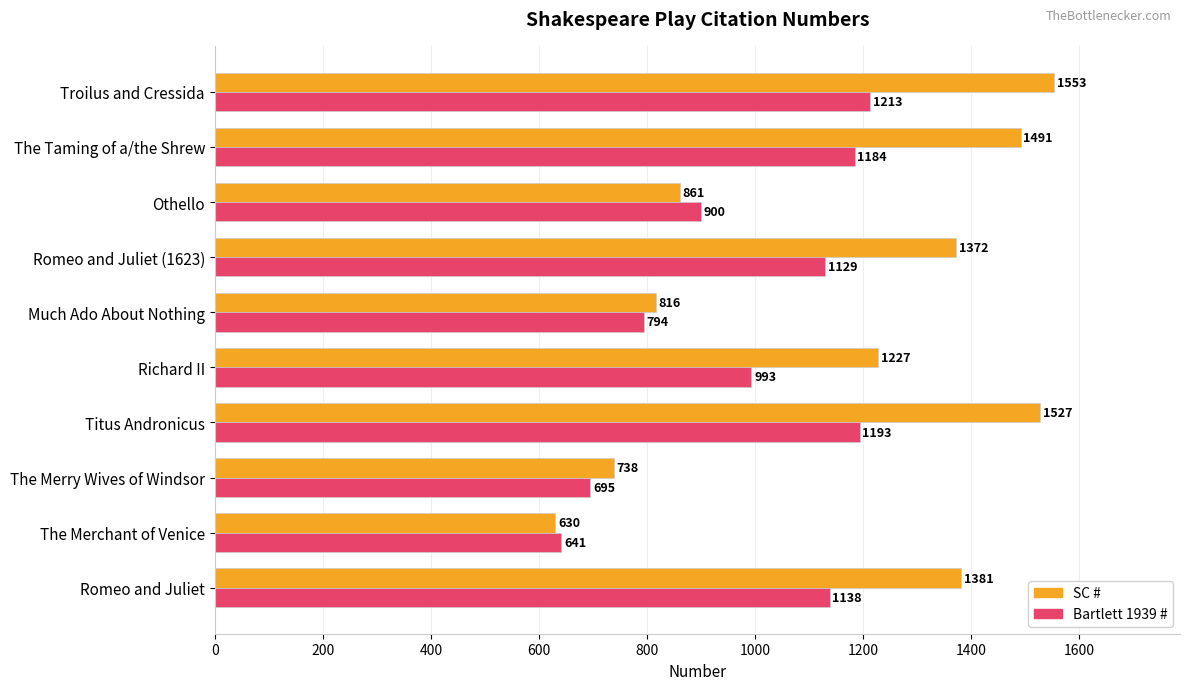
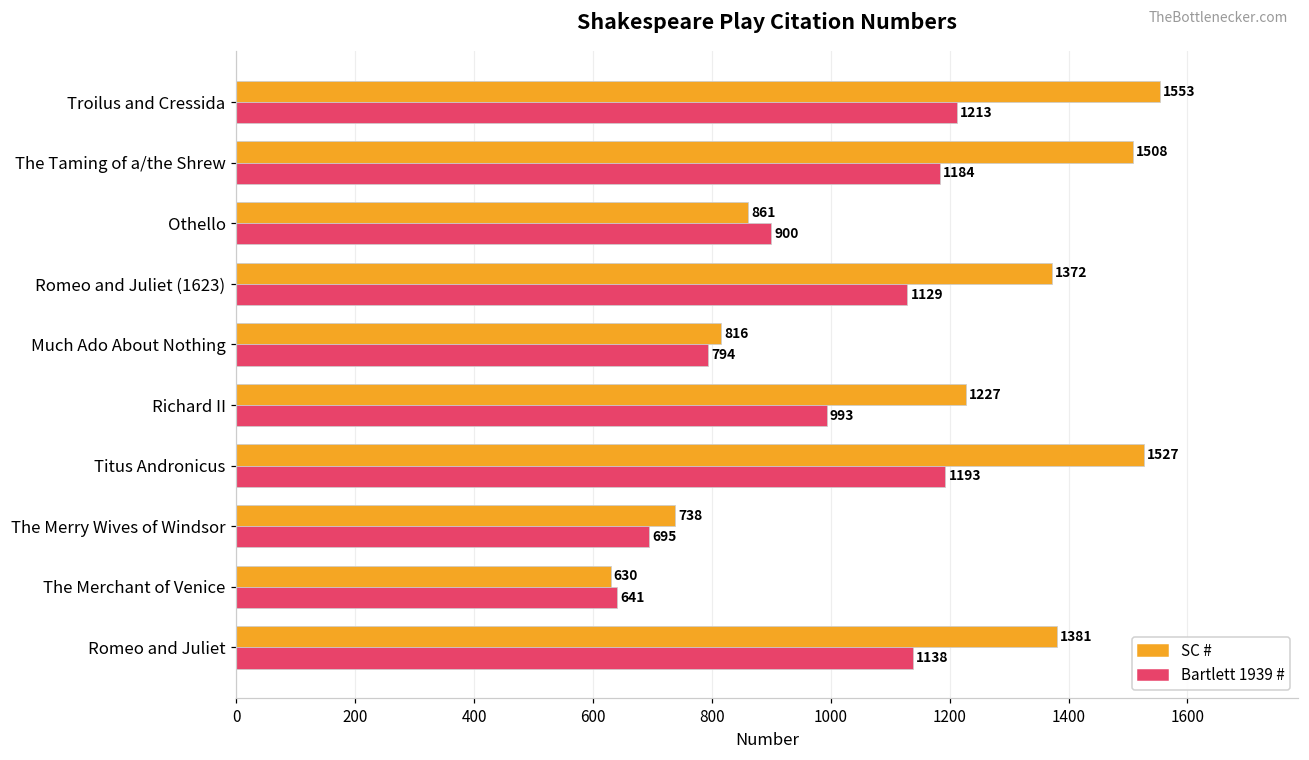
  {
    "SC #": {
      "Troilus and Cressida": 1553,
-     "The Taming of a/the Shrew": 1491,
+     "The Taming of a/the Shrew": 1508,
      "Othello": 861,
      "Romeo and Juliet (1623)": 1372,
      "Much Ado About Nothing": 816,
      "Richard II": 1227,
      "Titus Andronicus": 1527,
      "The Merry Wives of Windsor": 738,
      "The Merchant of Venice": 630,
      "Romeo and Juliet": 1381
    },
    "Bartlett 1939 #": {
      "Troilus and Cressida": 1213,
      "The Taming of a/the Shrew": 1184,
      "Othello": 900,
      "Romeo and Juliet (1623)": 1129,
      "Much Ado About Nothing": 794,
      "Richard II": 993,
      "Titus Andronicus": 1193,
      "The Merry Wives of Windsor": 695,
      "The Merchant of Venice": 641,
      "Romeo and Juliet": 1138
    }
  }
